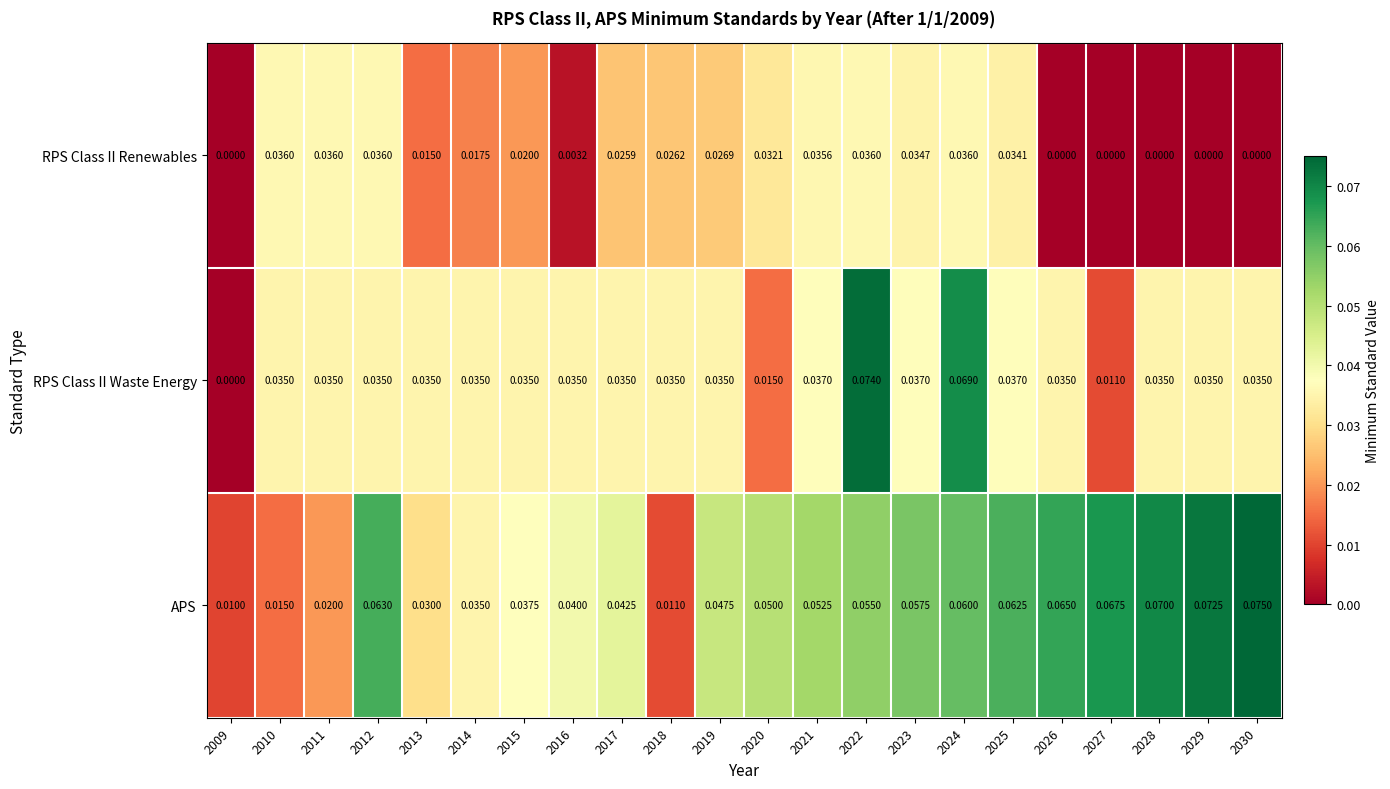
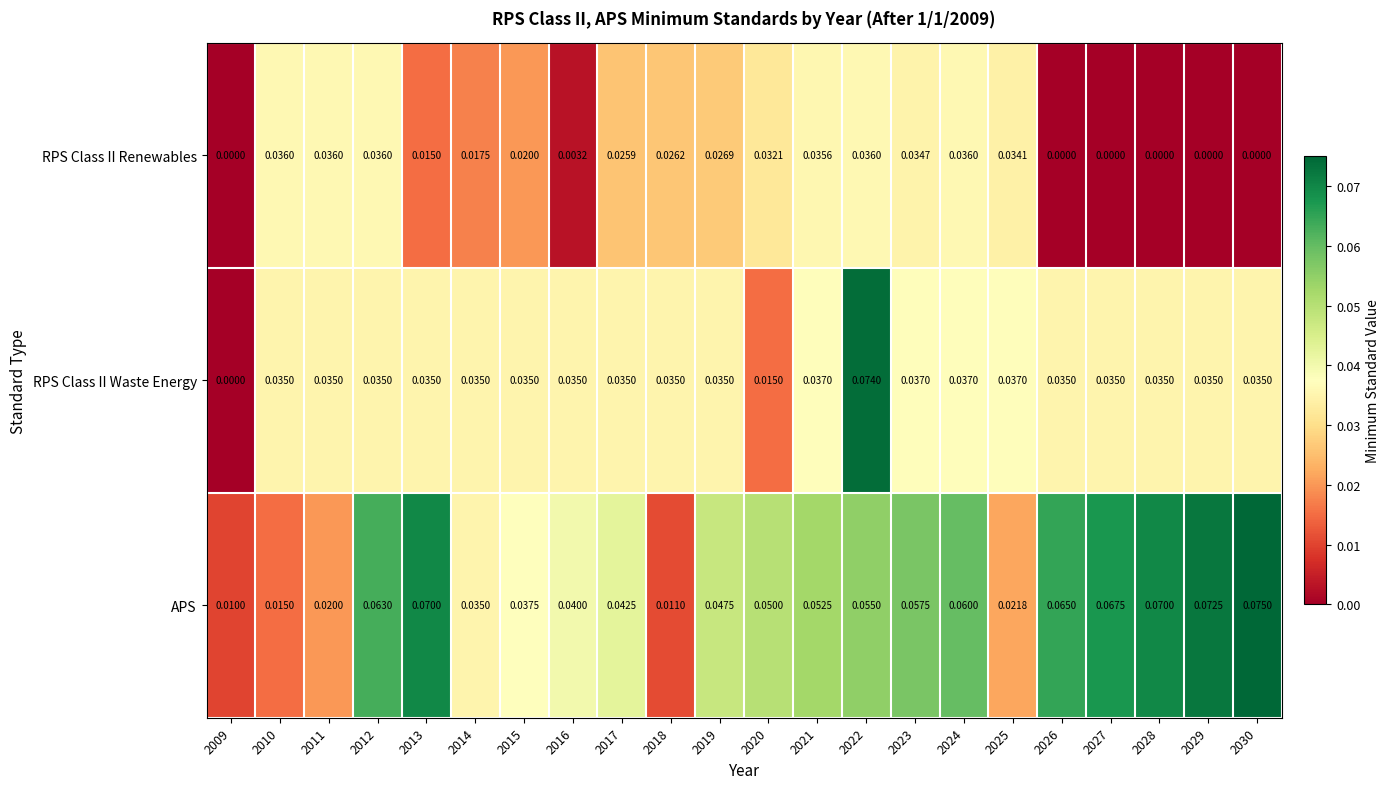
  {
    "RPS Class II Renewables": {
      "2009": 0.0000,
      "2010": 0.0360,
      "2011": 0.0360,
      "2012": 0.0360,
      "2013": 0.0150,
      "2014": 0.0175,
      "2015": 0.0200,
      "2016": 0.0032,
      "2017": 0.0259,
      "2018": 0.0262,
      "2019": 0.0269,
      "2020": 0.0321,
      "2021": 0.0356,
      "2022": 0.0360,
      "2023": 0.0347,
      "2024": 0.0360,
      "2025": 0.0341,
      "2026": 0.0000,
      "2027": 0.0000,
      "2028": 0.0000,
      "2029": 0.0000,
      "2030": 0.0000
    },
    "RPS Class II Waste Energy": {
      "2009": 0.0000,
      "2010": 0.0350,
      "2011": 0.0350,
      "2012": 0.0350,
      "2013": 0.0350,
      "2014": 0.0350,
      "2015": 0.0350,
      "2016": 0.0350,
      "2017": 0.0350,
      "2018": 0.0350,
      "2019": 0.0350,
      "2020": 0.0150,
      "2021": 0.0370,
      "2022": 0.0740,
      "2023": 0.0370,
-     "2024": 0.0690,
+     "2024": 0.0370,
      "2025": 0.0370,
      "2026": 0.0350,
-     "2027": 0.0110,
+     "2027": 0.0350,
      "2028": 0.0350,
      "2029": 0.0350,
      "2030": 0.0350
    },
    "APS": {
      "2009": 0.0100,
      "2010": 0.0150,
      "2011": 0.0200,
      "2012": 0.0630,
-     "2013": 0.0300,
+     "2013": 0.0700,
      "2014": 0.0350,
      "2015": 0.0375,
      "2016": 0.0400,
      "2017": 0.0425,
      "2018": 0.0110,
      "2019": 0.0475,
      "2020": 0.0500,
      "2021": 0.0525,
      "2022": 0.0550,
      "2023": 0.0575,
      "2024": 0.0600,
-     "2025": 0.0625,
+     "2025": 0.0218,
      "2026": 0.0650,
      "2027": 0.0675,
      "2028": 0.0700,
      "2029": 0.0725,
      "2030": 0.0750
    }
  }
